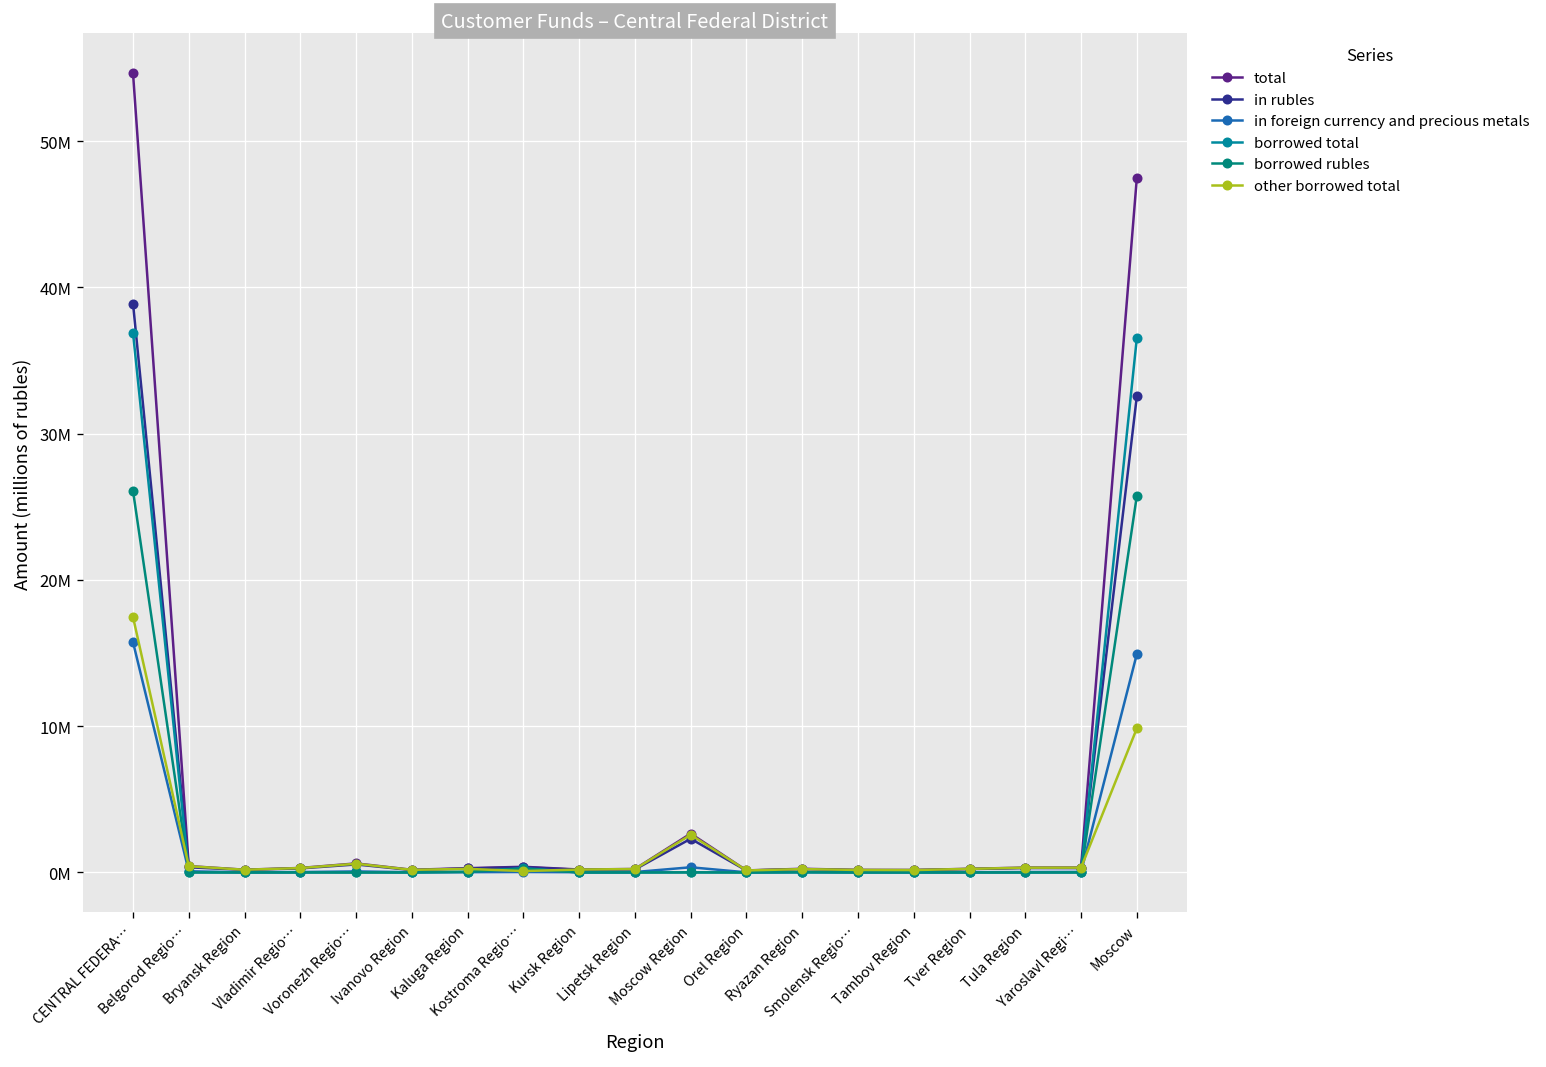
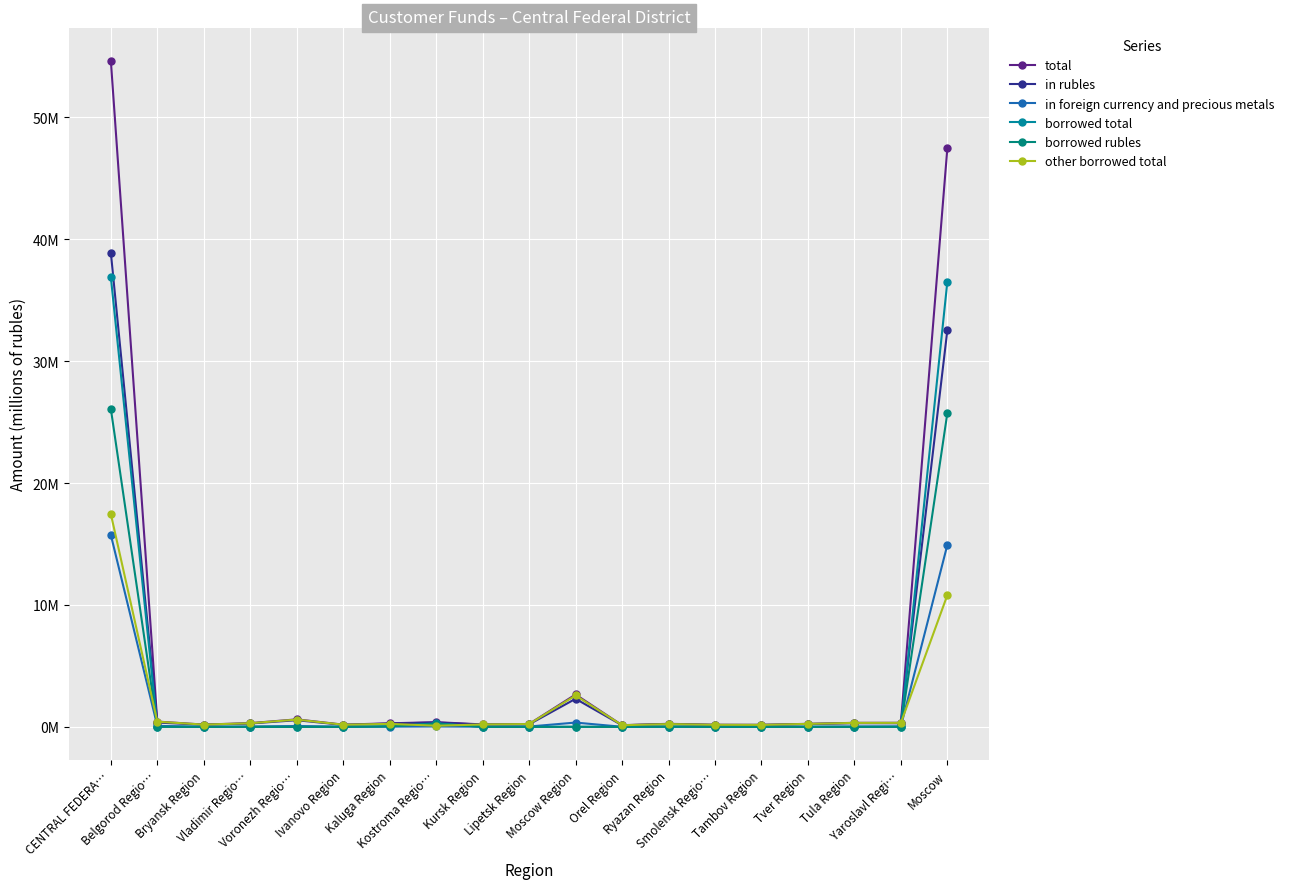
  {
    "other borrowed total": {
      "CENTRAL FEDERA…": 17500000,
-     "Moscow": 9800000
+     "Moscow": 10800000
    }
  }
